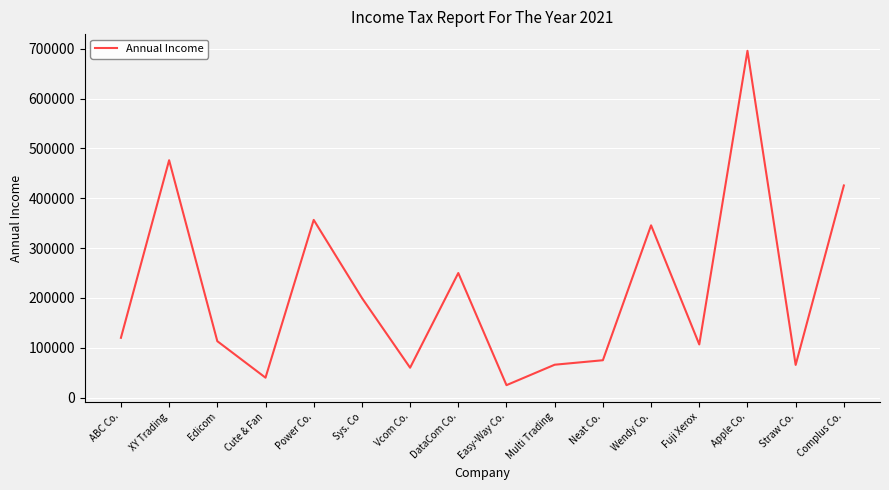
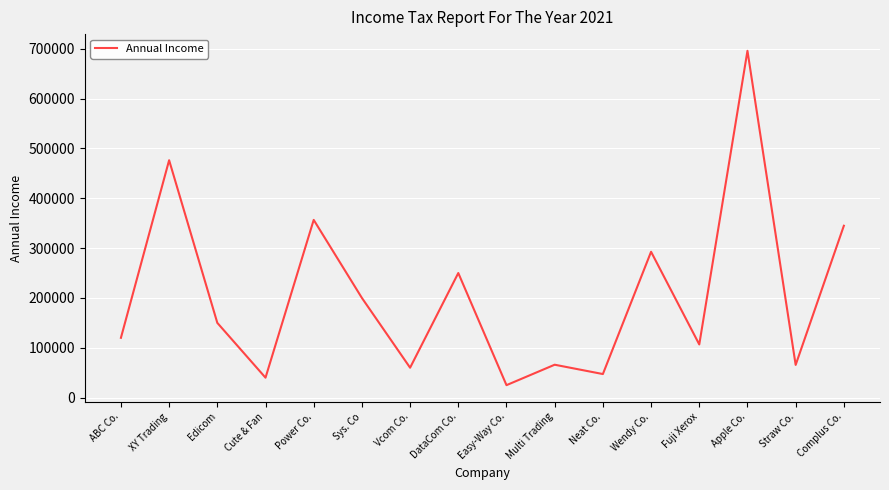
  {
    "ABC Co.": 120000,
    "XY Trading": 480000,
-   "Edicom": 110000,
+   "Edicom": 150000,
    "Cute & Fan": 40000,
    "Power Co.": 360000,
    "Sys. Co": 200000,
    "Vcom Co.": 60000,
    "DataCom Co.": 250000,
    "Easy-Way Co.": 30000,
    "Multi Trading": 70000,
-   "Neat Co.": 80000,
-   "Wendy Co.": 350000,
+   "Neat Co.": 50000,
+   "Wendy Co.": 290000,
    "Fuji Xerox": 110000,
    "Apple Co.": 700000,
    "Straw Co.": 70000,
-   "Complus Co.": 430000
+   "Complus Co.": 340000
  }
